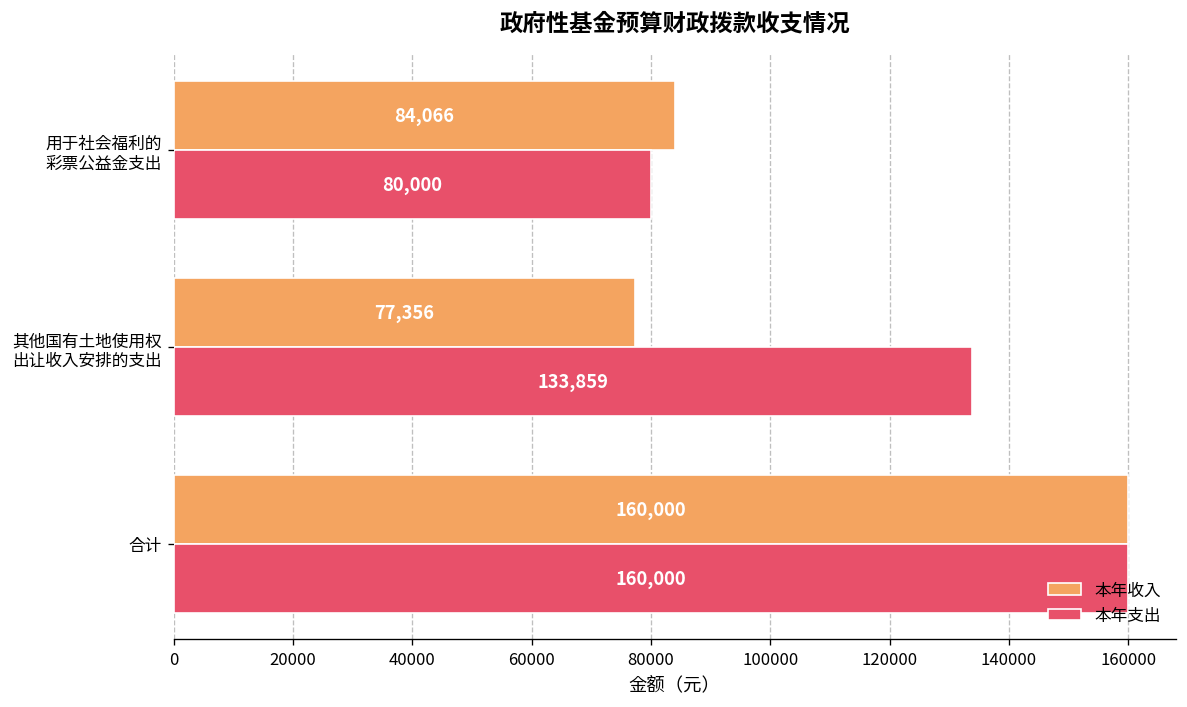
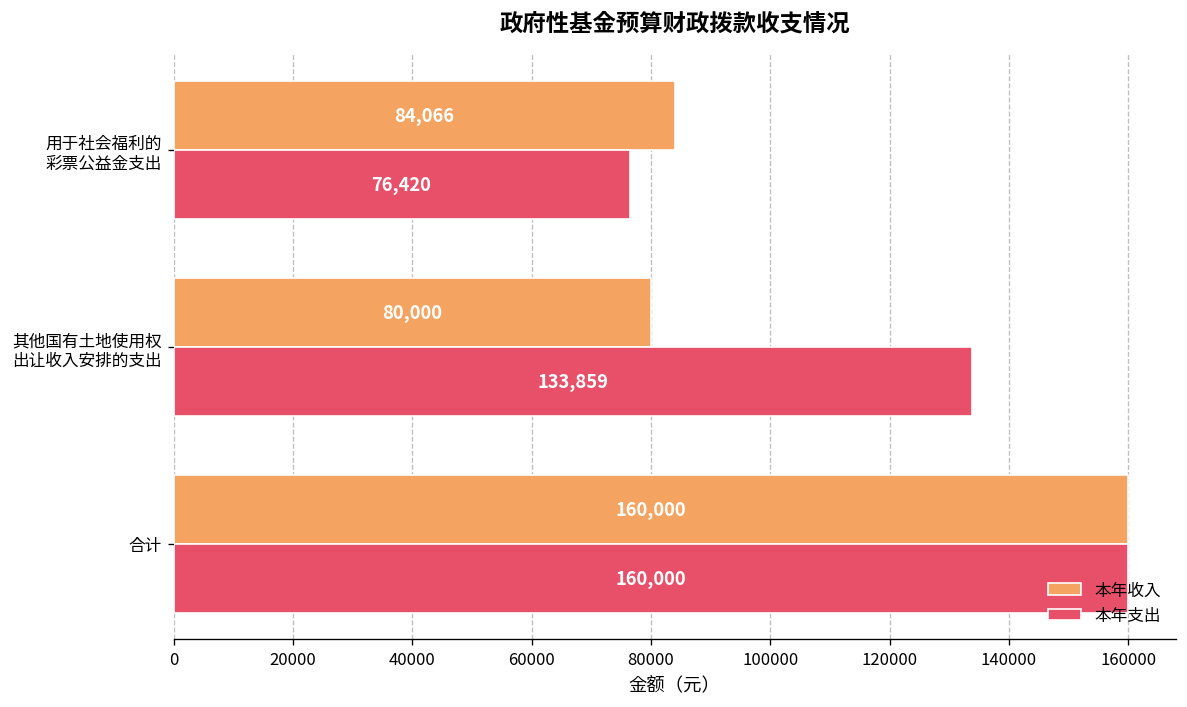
  {
    "本年收入": {
      "用于社会福利的 彩票公益金支出": "84,066",
-     "其他国有土地使用权 出让收入安排的支出": "77,356",
+     "其他国有土地使用权 出让收入安排的支出": "80,000",
      "合计": "160,000"
    },
    "本年支出": {
-     "用于社会福利的 彩票公益金支出": "80,000",
+     "用于社会福利的 彩票公益金支出": "76,420",
      "其他国有土地使用权 出让收入安排的支出": "133,859",
      "合计": "160,000"
    }
  }
